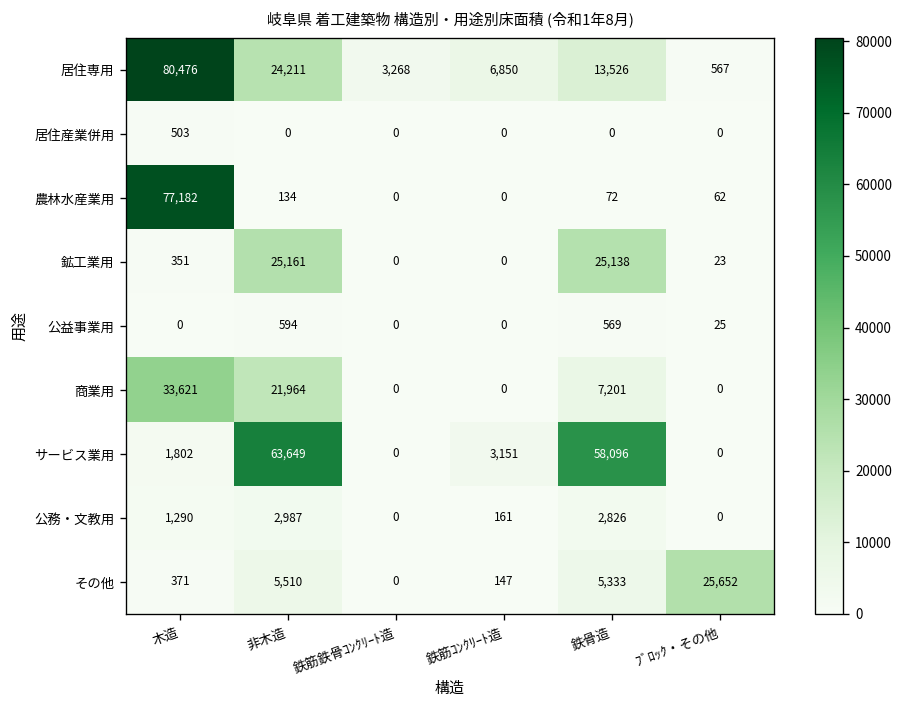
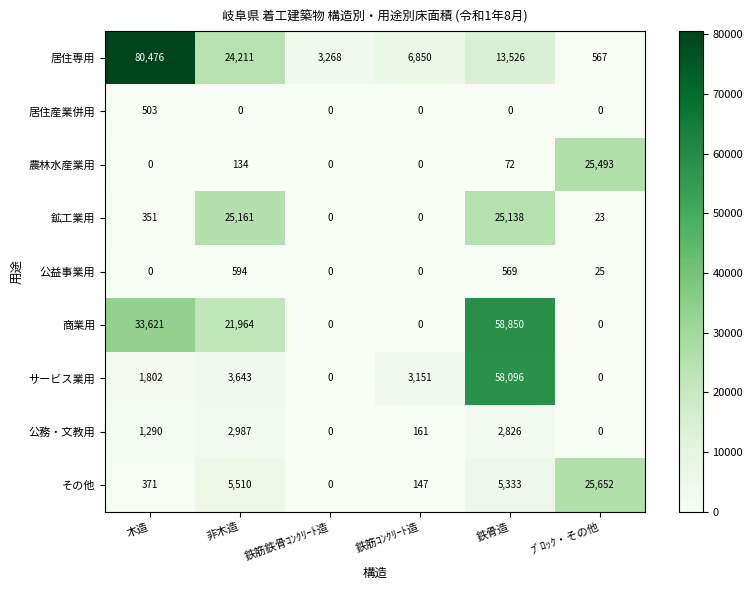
  {
    "居住専用": {
      "木造": "80,476",
      "非木造": "24,211",
      "鉄筋鉄骨ｺﾝｸﾘｰﾄ造": "3,268",
      "鉄筋ｺﾝｸﾘｰﾄ造": "6,850",
      "鉄骨造": "13,526",
      "ﾌﾞﾛｯｸ・その他": "567"
    },
    "居住産業併用": {
      "木造": "503",
      "非木造": "0",
      "鉄筋鉄骨ｺﾝｸﾘｰﾄ造": "0",
      "鉄筋ｺﾝｸﾘｰﾄ造": "0",
      "鉄骨造": "0",
      "ﾌﾞﾛｯｸ・その他": "0"
    },
    "農林水産業用": {
-     "木造": "77,182",
+     "木造": "0",
      "非木造": "134",
      "鉄筋鉄骨ｺﾝｸﾘｰﾄ造": "0",
      "鉄筋ｺﾝｸﾘｰﾄ造": "0",
      "鉄骨造": "72",
-     "ﾌﾞﾛｯｸ・その他": "62"
+     "ﾌﾞﾛｯｸ・その他": "25,493"
    },
    "鉱工業用": {
      "木造": "351",
      "非木造": "25,161",
      "鉄筋鉄骨ｺﾝｸﾘｰﾄ造": "0",
      "鉄筋ｺﾝｸﾘｰﾄ造": "0",
      "鉄骨造": "25,138",
      "ﾌﾞﾛｯｸ・その他": "23"
    },
    "公益事業用": {
      "木造": "0",
      "非木造": "594",
      "鉄筋鉄骨ｺﾝｸﾘｰﾄ造": "0",
      "鉄筋ｺﾝｸﾘｰﾄ造": "0",
      "鉄骨造": "569",
      "ﾌﾞﾛｯｸ・その他": "25"
    },
    "商業用": {
      "木造": "33,621",
      "非木造": "21,964",
      "鉄筋鉄骨ｺﾝｸﾘｰﾄ造": "0",
      "鉄筋ｺﾝｸﾘｰﾄ造": "0",
-     "鉄骨造": "7,201",
+     "鉄骨造": "58,850",
      "ﾌﾞﾛｯｸ・その他": "0"
    },
    "サービス業用": {
      "木造": "1,802",
-     "非木造": "63,649",
+     "非木造": "3,643",
      "鉄筋鉄骨ｺﾝｸﾘｰﾄ造": "0",
      "鉄筋ｺﾝｸﾘｰﾄ造": "3,151",
      "鉄骨造": "58,096",
      "ﾌﾞﾛｯｸ・その他": "0"
    },
    "公務・文教用": {
      "木造": "1,290",
      "非木造": "2,987",
      "鉄筋鉄骨ｺﾝｸﾘｰﾄ造": "0",
      "鉄筋ｺﾝｸﾘｰﾄ造": "161",
      "鉄骨造": "2,826",
      "ﾌﾞﾛｯｸ・その他": "0"
    },
    "その他": {
      "木造": "371",
      "非木造": "5,510",
      "鉄筋鉄骨ｺﾝｸﾘｰﾄ造": "0",
      "鉄筋ｺﾝｸﾘｰﾄ造": "147",
      "鉄骨造": "5,333",
      "ﾌﾞﾛｯｸ・その他": "25,652"
    }
  }
